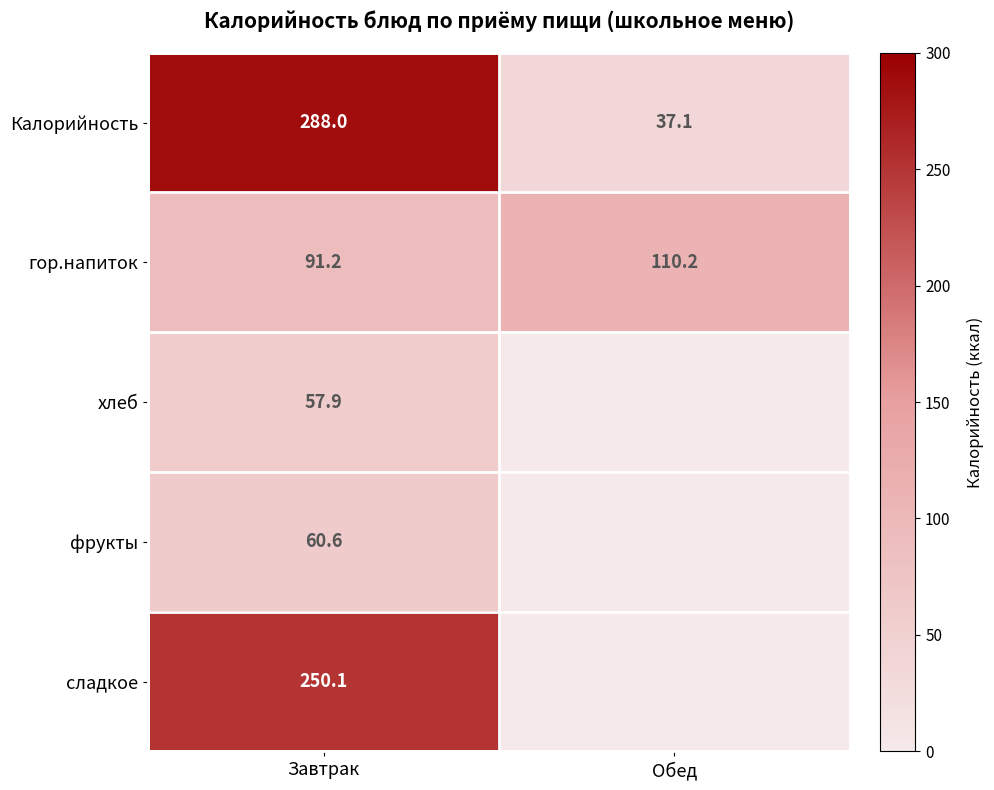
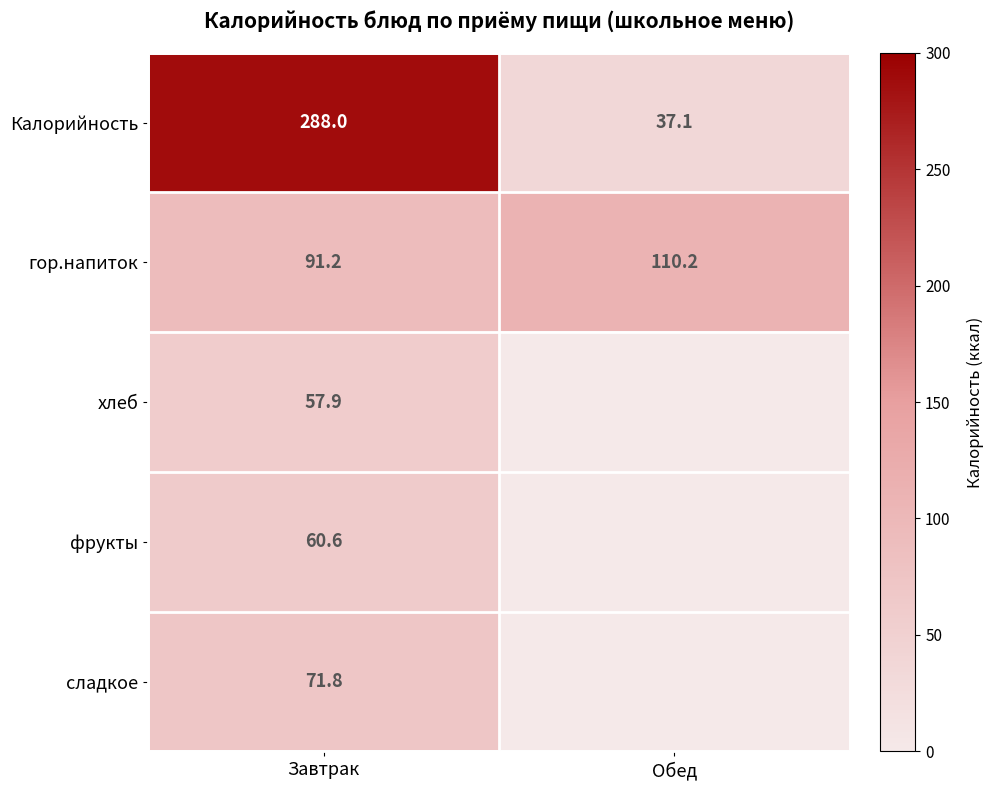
  {
    "Калорийность": {
      "Завтрак": 288.0,
      "Обед": 37.1
    },
    "гор.напиток": {
      "Завтрак": 91.2,
      "Обед": 110.2
    },
    "хлеб": {
      "Завтрак": 57.9
    },
    "фрукты": {
      "Завтрак": 60.6
    },
    "сладкое": {
-     "Завтрак": 250.1
+     "Завтрак": 71.8
    }
  }
